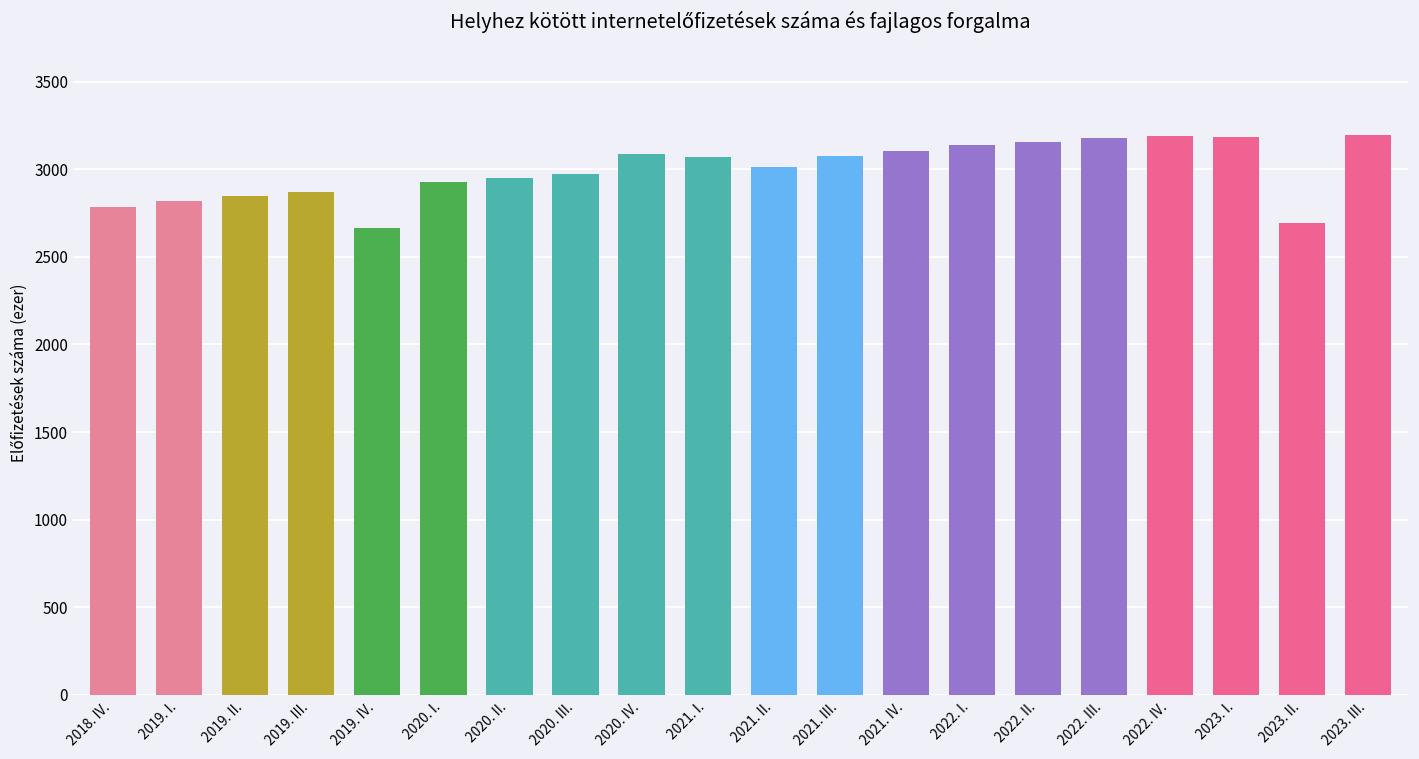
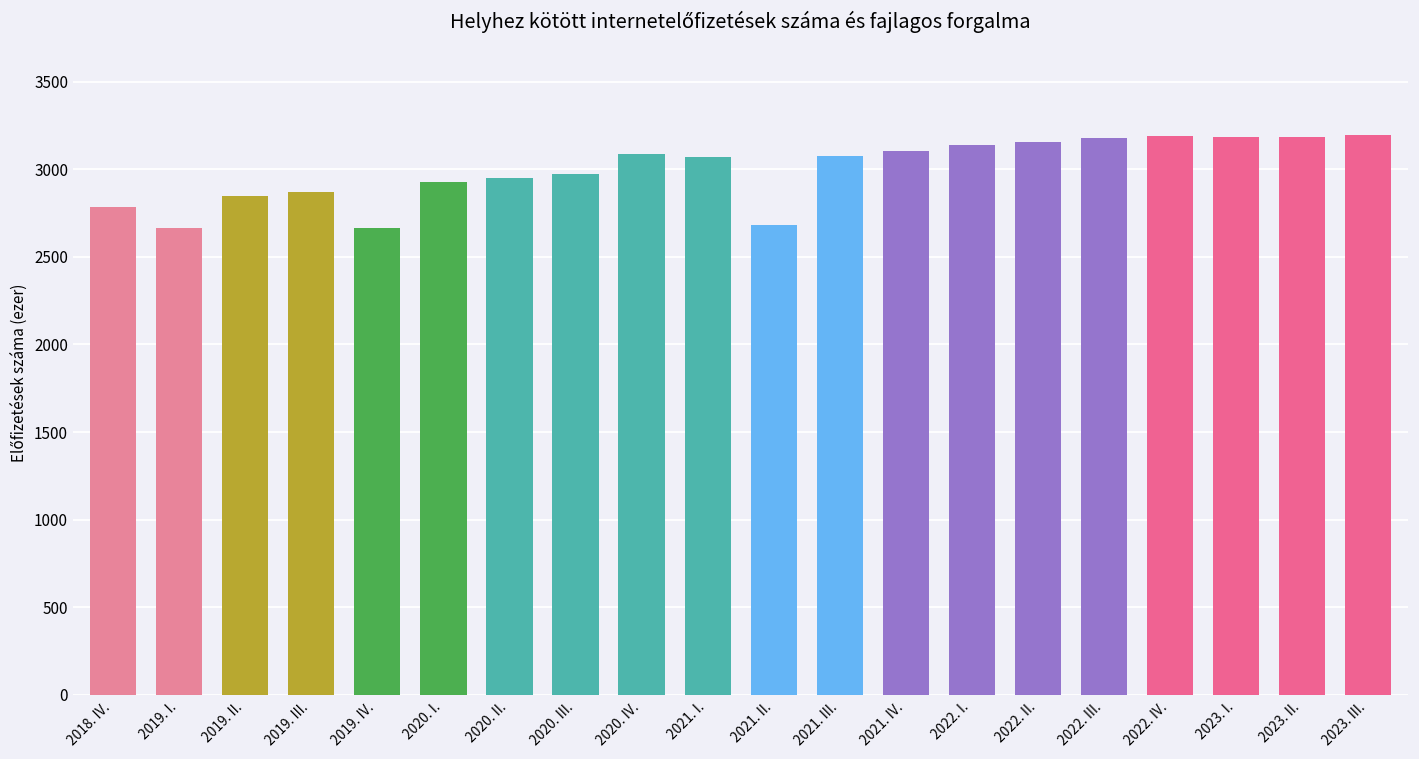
  {
    "2018. IV.": 2780,
-   "2019. I.": 2820,
+   "2019. I.": 2660,
    "2019. II.": 2850,
    "2019. III.": 2870,
    "2019. IV.": 2660,
    "2020. I.": 2930,
    "2020. II.": 2950,
    "2020. III.": 2970,
    "2020. IV.": 3090,
    "2021. I.": 3070,
-   "2021. II.": 3010,
+   "2021. II.": 2680,
    "2021. III.": 3070,
    "2021. IV.": 3110,
    "2022. I.": 3140,
    "2022. II.": 3160,
    "2022. III.": 3180,
    "2022. IV.": 3190,
    "2023. I.": 3180,
-   "2023. II.": 2690,
+   "2023. II.": 3190,
    "2023. III.": 3190
  }
